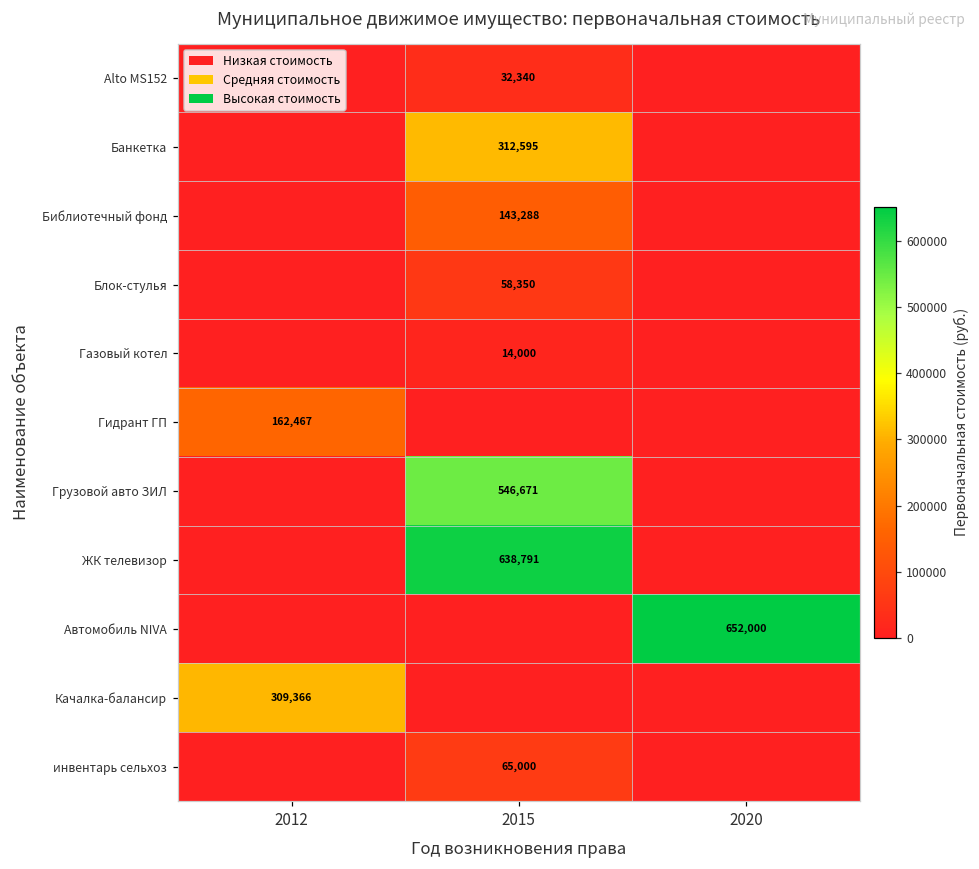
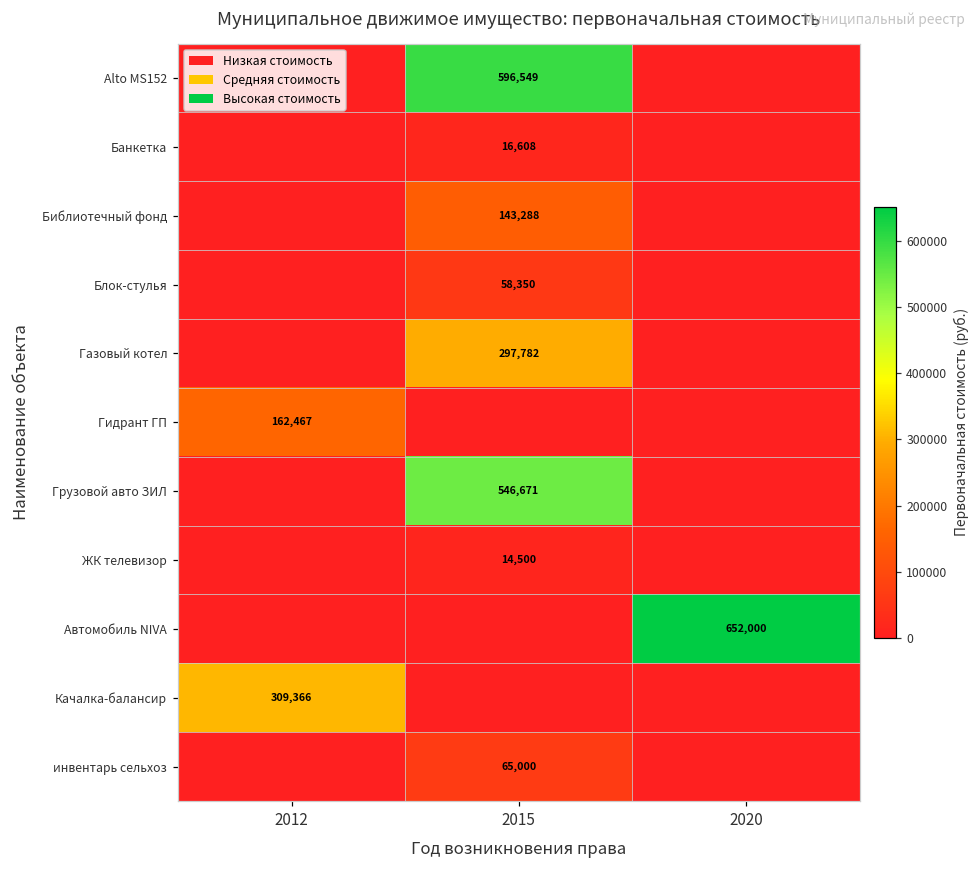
  {
    "Alto MS152": {
-     "2015": "32,340"
+     "2015": "596,549"
    },
    "Банкетка": {
-     "2015": "312,595"
+     "2015": "16,608"
    },
    "Библиотечный фонд": {
      "2015": "143,288"
    },
    "Блок-стулья": {
      "2015": "58,350"
    },
    "Газовый котел": {
-     "2015": "14,000"
+     "2015": "297,782"
    },
    "Гидрант ГП": {
      "2012": "162,467"
    },
    "Грузовой авто ЗИЛ": {
      "2015": "546,671"
    },
    "ЖК телевизор": {
-     "2015": "638,791"
+     "2015": "14,500"
    },
    "Автомобиль NIVA": {
      "2020": "652,000"
    },
    "Качалка-балансир": {
      "2012": "309,366"
    },
    "инвентарь сельхоз": {
      "2015": "65,000"
    }
  }
